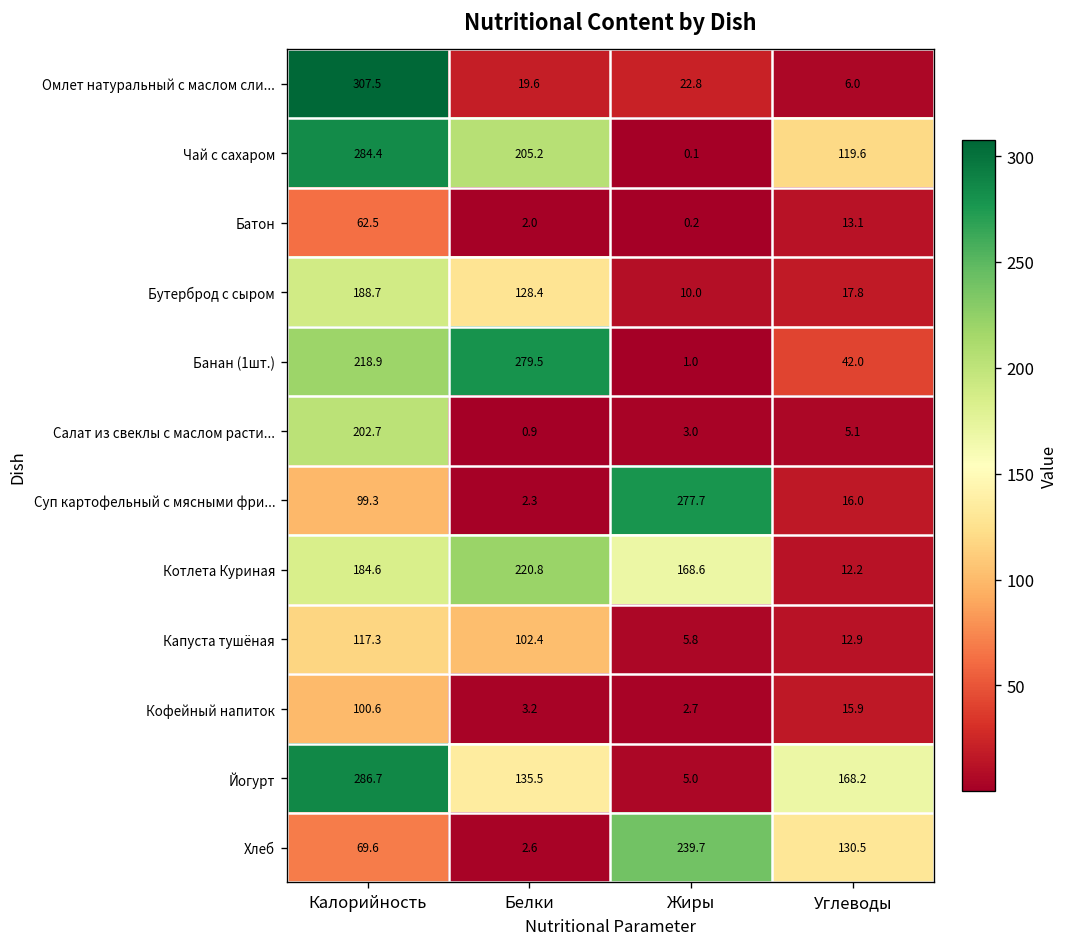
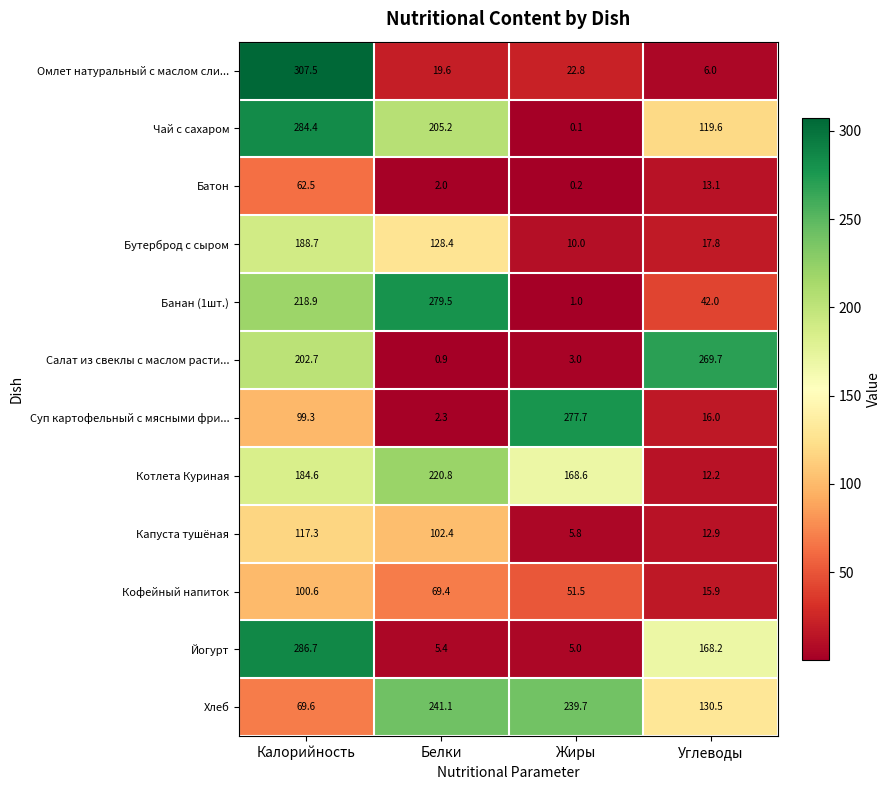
  {
    "Омлет натуральный с маслом сли...": {
      "Калорийность": 307.5,
      "Белки": 19.6,
      "Жиры": 22.8,
      "Углеводы": 6.0
    },
    "Чай с сахаром": {
      "Калорийность": 284.4,
      "Белки": 205.2,
      "Жиры": 0.1,
      "Углеводы": 119.6
    },
    "Батон": {
      "Калорийность": 62.5,
      "Белки": 2.0,
      "Жиры": 0.2,
      "Углеводы": 13.1
    },
    "Бутерброд с сыром": {
      "Калорийность": 188.7,
      "Белки": 128.4,
      "Жиры": 10.0,
      "Углеводы": 17.8
    },
    "Банан (1шт.)": {
      "Калорийность": 218.9,
      "Белки": 279.5,
      "Жиры": 1.0,
      "Углеводы": 42.0
    },
    "Салат из свеклы с маслом расти...": {
      "Калорийность": 202.7,
      "Белки": 0.9,
      "Жиры": 3.0,
-     "Углеводы": 5.1
+     "Углеводы": 269.7
    },
    "Суп картофельный с мясными фри...": {
      "Калорийность": 99.3,
      "Белки": 2.3,
      "Жиры": 277.7,
      "Углеводы": 16.0
    },
    "Котлета Куриная": {
      "Калорийность": 184.6,
      "Белки": 220.8,
      "Жиры": 168.6,
      "Углеводы": 12.2
    },
    "Капуста тушёная": {
      "Калорийность": 117.3,
      "Белки": 102.4,
      "Жиры": 5.8,
      "Углеводы": 12.9
    },
    "Кофейный напиток": {
      "Калорийность": 100.6,
-     "Белки": 3.2,
-     "Жиры": 2.7,
+     "Белки": 69.4,
+     "Жиры": 51.5,
      "Углеводы": 15.9
    },
    "Йогурт": {
      "Калорийность": 286.7,
-     "Белки": 135.5,
+     "Белки": 5.4,
      "Жиры": 5.0,
      "Углеводы": 168.2
    },
    "Хлеб": {
      "Калорийность": 69.6,
-     "Белки": 2.6,
+     "Белки": 241.1,
      "Жиры": 239.7,
      "Углеводы": 130.5
    }
  }
